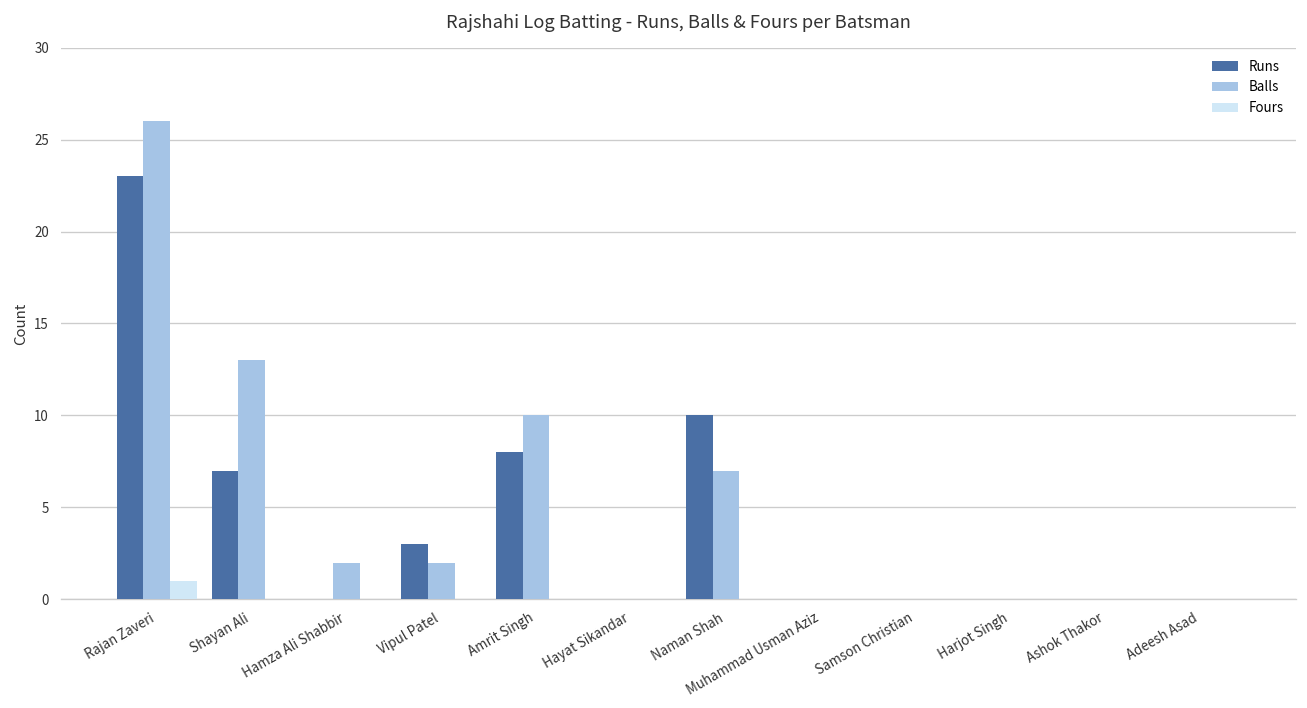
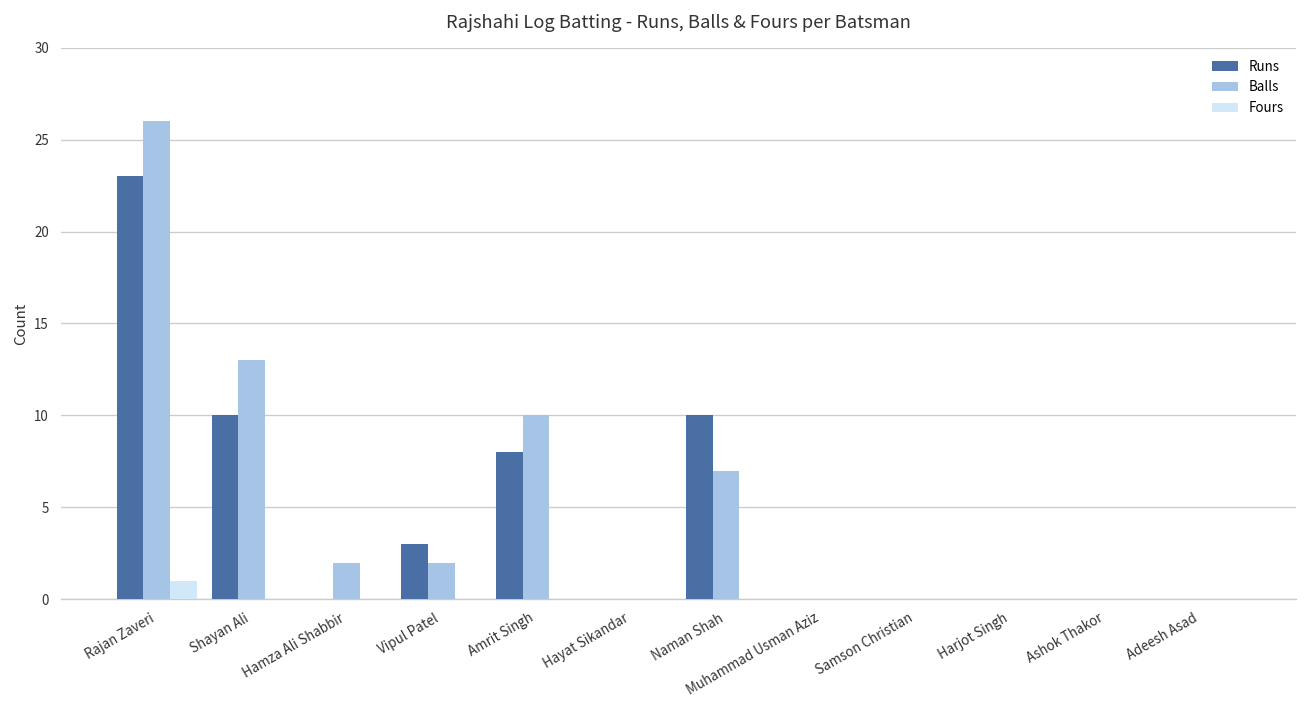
  {
    "Runs": {
      "Rajan Zaveri": 23,
-     "Shayan Ali": 7,
+     "Shayan Ali": 10,
      "Hamza Ali Shabbir": 0,
      "Vipul Patel": 3,
      "Amrit Singh": 8,
      "Hayat Sikandar": 0,
      "Naman Shah": 10,
      "Muhammad Usman Aziz": 0,
      "Samson Christian": 0,
      "Harjot Singh": 0,
      "Ashok Thakor": 0,
      "Adeesh Asad": 0
    }
  }
